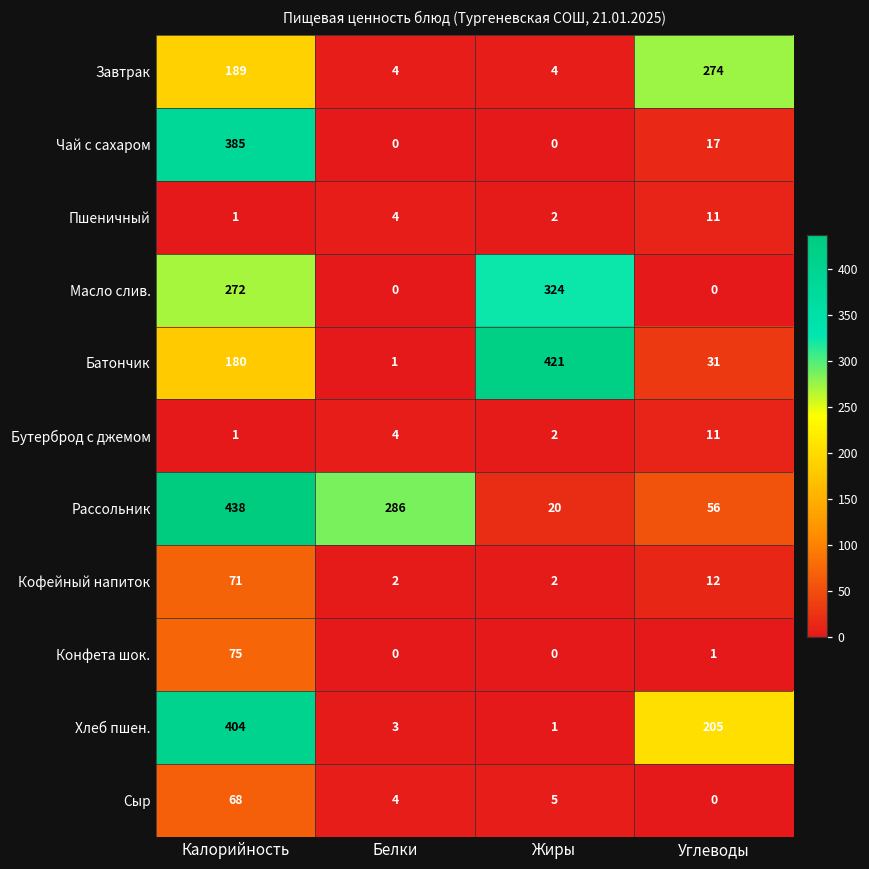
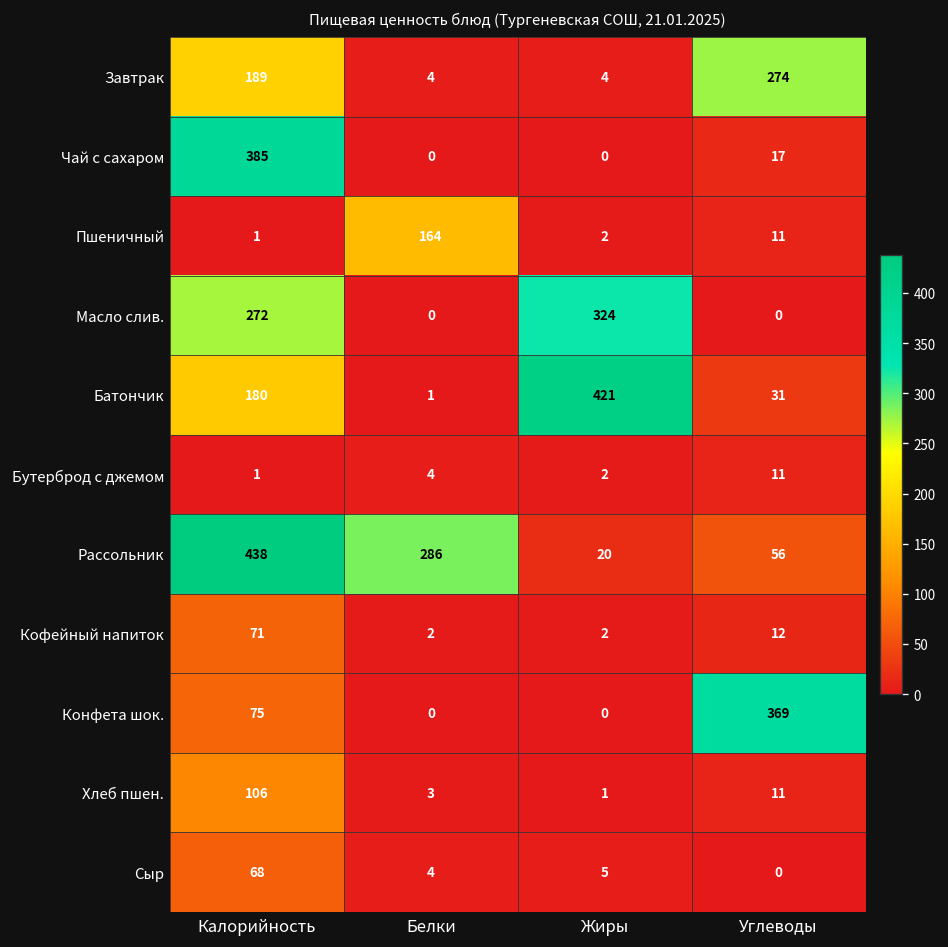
  {
    "Завтрак": {
      "Калорийность": 189,
      "Белки": 4,
      "Жиры": 4,
      "Углеводы": 274
    },
    "Чай с сахаром": {
      "Калорийность": 385,
      "Белки": 0,
      "Жиры": 0,
      "Углеводы": 17
    },
    "Пшеничный": {
      "Калорийность": 1,
-     "Белки": 4,
+     "Белки": 164,
      "Жиры": 2,
      "Углеводы": 11
    },
    "Масло слив.": {
      "Калорийность": 272,
      "Белки": 0,
      "Жиры": 324,
      "Углеводы": 0
    },
    "Батончик": {
      "Калорийность": 180,
      "Белки": 1,
      "Жиры": 421,
      "Углеводы": 31
    },
    "Бутерброд с джемом": {
      "Калорийность": 1,
      "Белки": 4,
      "Жиры": 2,
      "Углеводы": 11
    },
    "Рассольник": {
      "Калорийность": 438,
      "Белки": 286,
      "Жиры": 20,
      "Углеводы": 56
    },
    "Кофейный напиток": {
      "Калорийность": 71,
      "Белки": 2,
      "Жиры": 2,
      "Углеводы": 12
    },
    "Конфета шок.": {
      "Калорийность": 75,
      "Белки": 0,
      "Жиры": 0,
-     "Углеводы": 1
+     "Углеводы": 369
    },
    "Хлеб пшен.": {
-     "Калорийность": 404,
+     "Калорийность": 106,
      "Белки": 3,
      "Жиры": 1,
-     "Углеводы": 205
+     "Углеводы": 11
    },
    "Сыр": {
      "Калорийность": 68,
      "Белки": 4,
      "Жиры": 5,
      "Углеводы": 0
    }
  }
